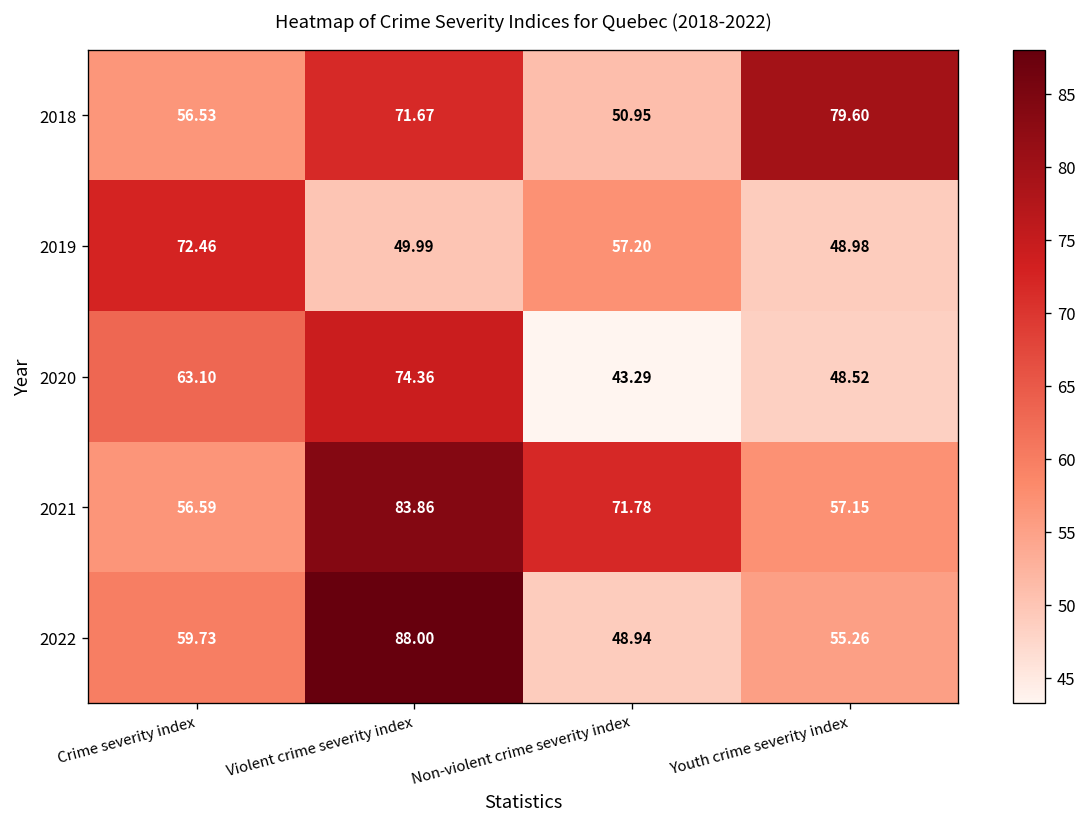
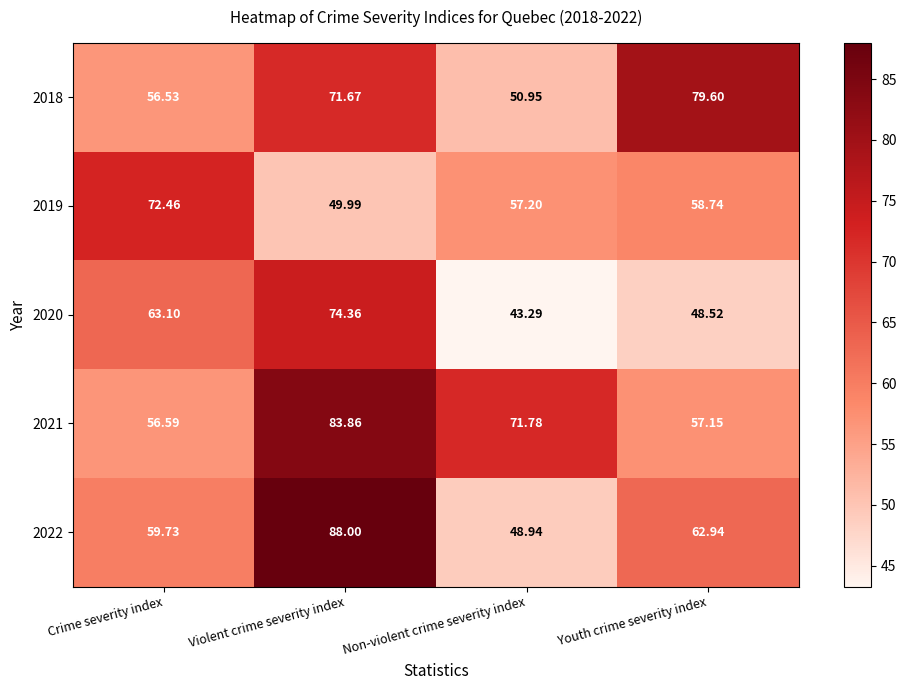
  {
    "2018": {
      "Crime severity index": 56.53,
      "Violent crime severity index": 71.67,
      "Non-violent crime severity index": 50.95,
      "Youth crime severity index": 79.60
    },
    "2019": {
      "Crime severity index": 72.46,
      "Violent crime severity index": 49.99,
      "Non-violent crime severity index": 57.20,
-     "Youth crime severity index": 48.98
+     "Youth crime severity index": 58.74
    },
    "2020": {
      "Crime severity index": 63.10,
      "Violent crime severity index": 74.36,
      "Non-violent crime severity index": 43.29,
      "Youth crime severity index": 48.52
    },
    "2021": {
      "Crime severity index": 56.59,
      "Violent crime severity index": 83.86,
      "Non-violent crime severity index": 71.78,
      "Youth crime severity index": 57.15
    },
    "2022": {
      "Crime severity index": 59.73,
      "Violent crime severity index": 88.00,
      "Non-violent crime severity index": 48.94,
-     "Youth crime severity index": 55.26
+     "Youth crime severity index": 62.94
    }
  }
